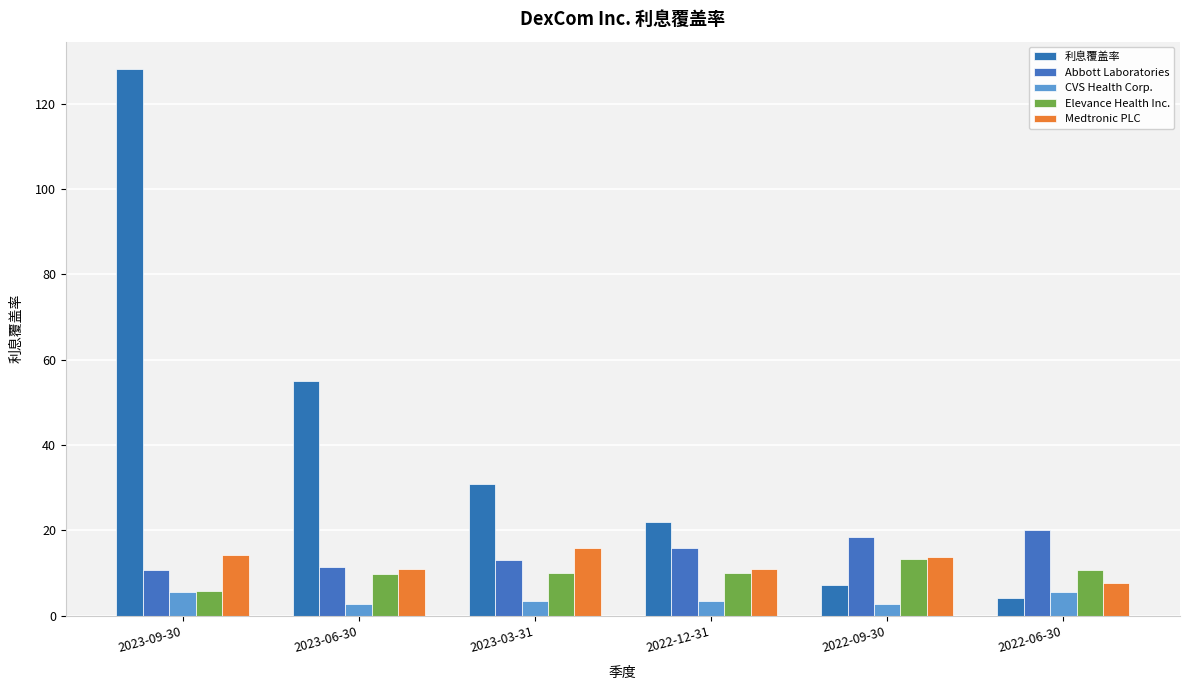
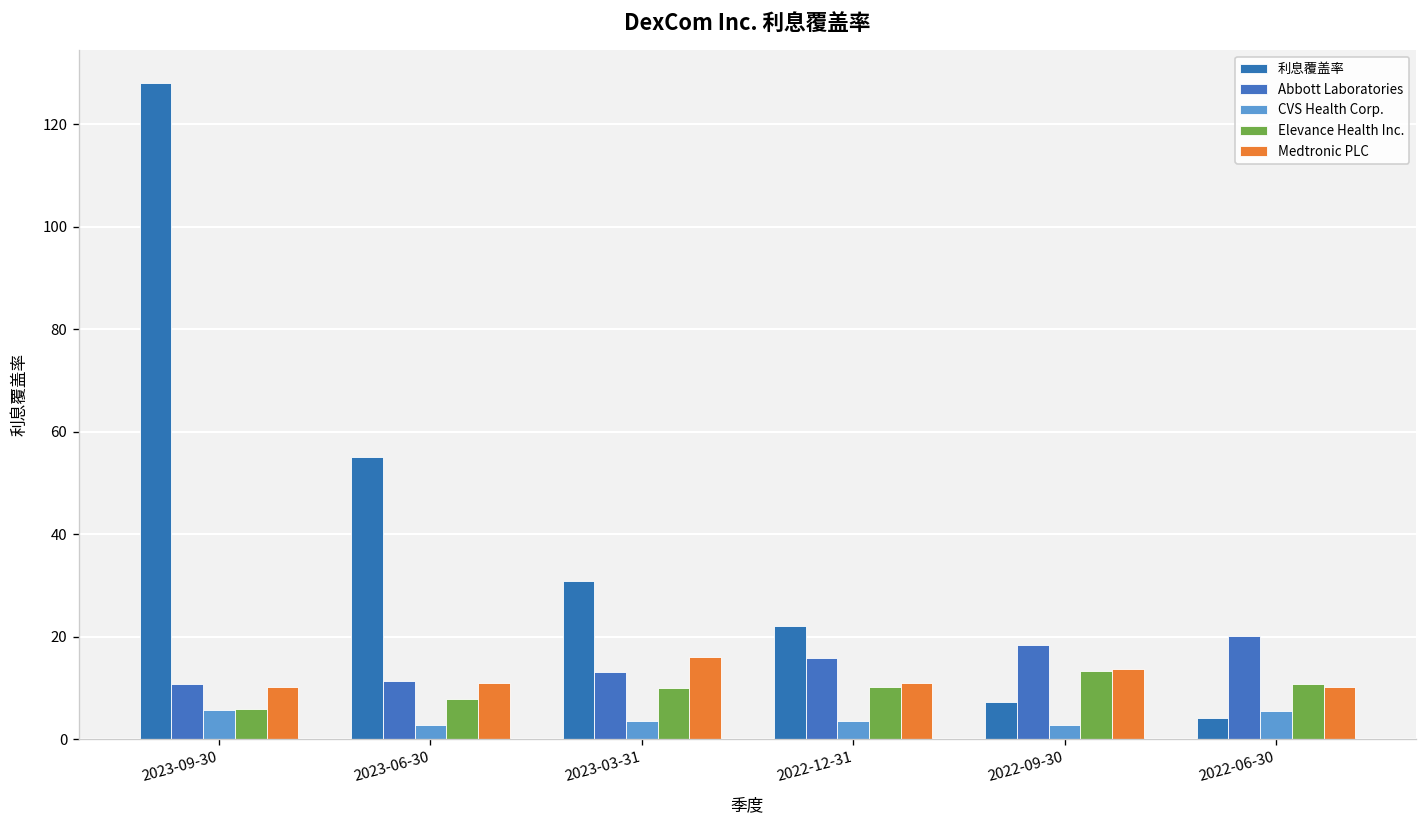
  {
    "Elevance Health Inc.": {
      "2023-09-30": 6,
-     "2023-06-30": 10,
+     "2023-06-30": 8,
      "2023-03-31": 10,
      "2022-12-31": 10,
      "2022-09-30": 13,
      "2022-06-30": 11
    },
    "Medtronic PLC": {
-     "2023-09-30": 14,
+     "2023-09-30": 10,
      "2023-06-30": 11,
      "2023-03-31": 16,
      "2022-12-31": 11,
      "2022-09-30": 14,
-     "2022-06-30": 8
+     "2022-06-30": 10
    }
  }
